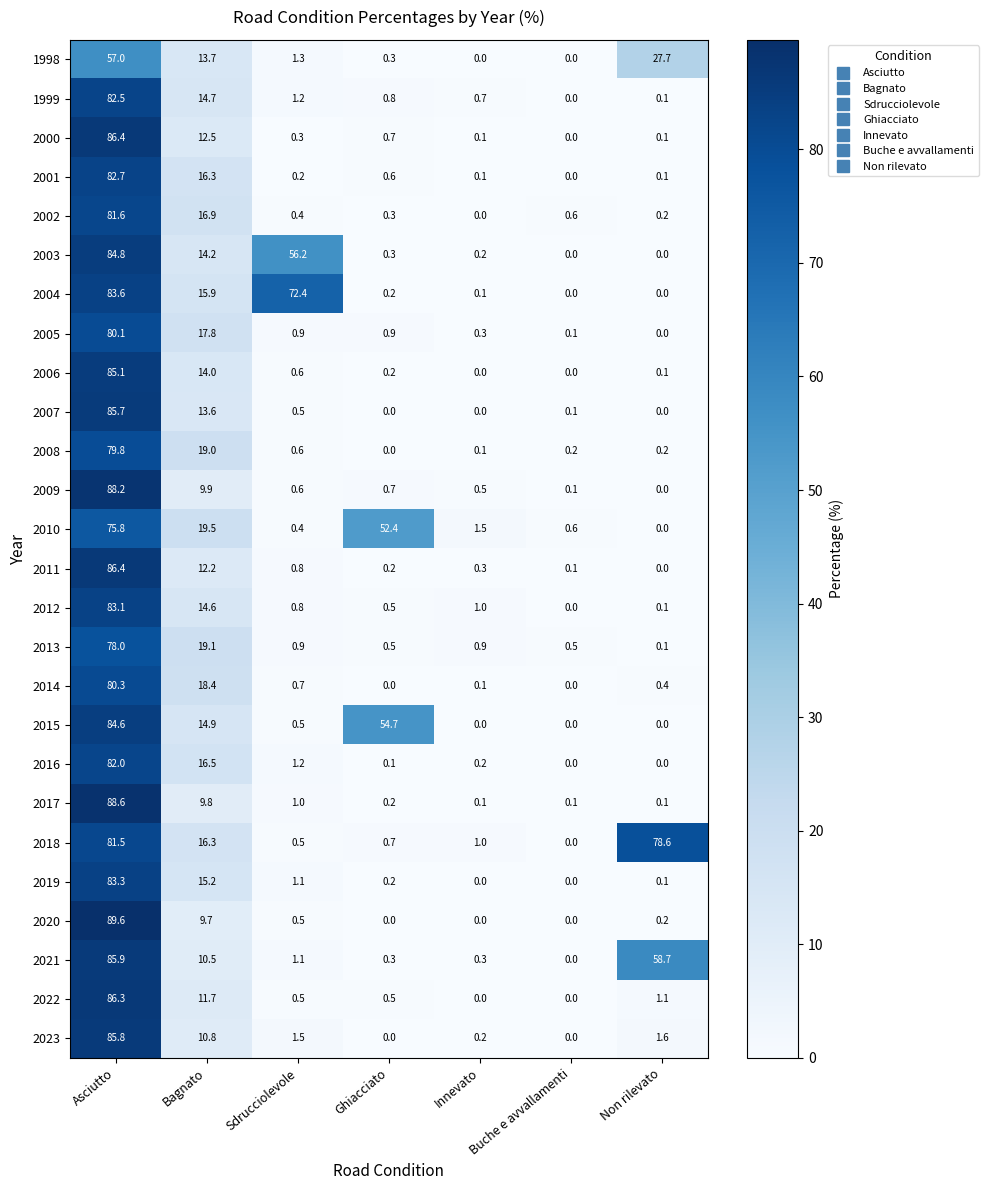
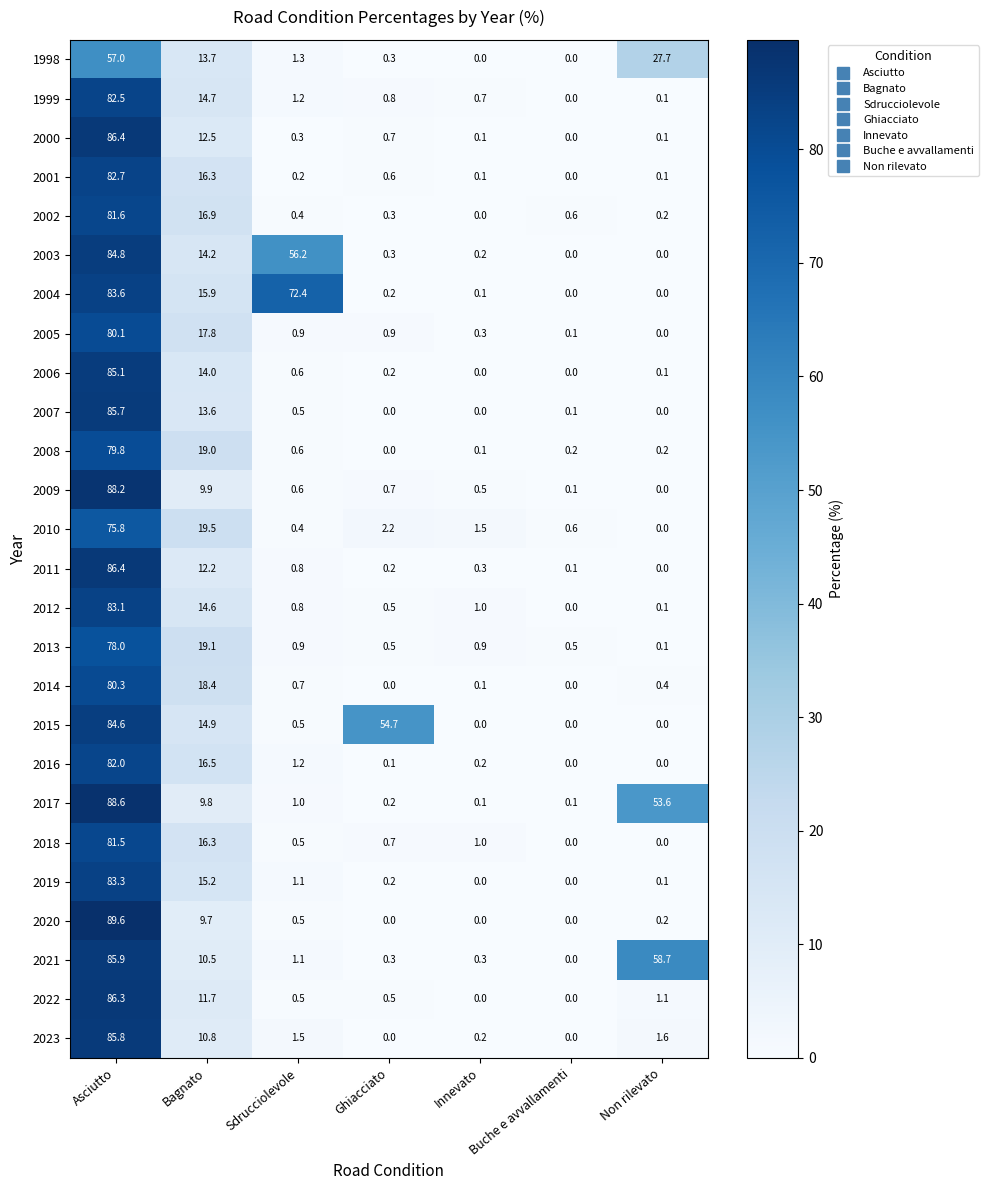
  {
    "1998": {
      "Asciutto": 57.0,
      "Bagnato": 13.7,
      "Sdrucciolevole": 1.3,
      "Ghiacciato": 0.3,
      "Innevato": 0.0,
      "Buche e avvallamenti": 0.0,
      "Non rilevato": 27.7
    },
    "1999": {
      "Asciutto": 82.5,
      "Bagnato": 14.7,
      "Sdrucciolevole": 1.2,
      "Ghiacciato": 0.8,
      "Innevato": 0.7,
      "Buche e avvallamenti": 0.0,
      "Non rilevato": 0.1
    },
    "2000": {
      "Asciutto": 86.4,
      "Bagnato": 12.5,
      "Sdrucciolevole": 0.3,
      "Ghiacciato": 0.7,
      "Innevato": 0.1,
      "Buche e avvallamenti": 0.0,
      "Non rilevato": 0.1
    },
    "2001": {
      "Asciutto": 82.7,
      "Bagnato": 16.3,
      "Sdrucciolevole": 0.2,
      "Ghiacciato": 0.6,
      "Innevato": 0.1,
      "Buche e avvallamenti": 0.0,
      "Non rilevato": 0.1
    },
    "2002": {
      "Asciutto": 81.6,
      "Bagnato": 16.9,
      "Sdrucciolevole": 0.4,
      "Ghiacciato": 0.3,
      "Innevato": 0.0,
      "Buche e avvallamenti": 0.6,
      "Non rilevato": 0.2
    },
    "2003": {
      "Asciutto": 84.8,
      "Bagnato": 14.2,
      "Sdrucciolevole": 56.2,
      "Ghiacciato": 0.3,
      "Innevato": 0.2,
      "Buche e avvallamenti": 0.0,
      "Non rilevato": 0.0
    },
    "2004": {
      "Asciutto": 83.6,
      "Bagnato": 15.9,
      "Sdrucciolevole": 72.4,
      "Ghiacciato": 0.2,
      "Innevato": 0.1,
      "Buche e avvallamenti": 0.0,
      "Non rilevato": 0.0
    },
    "2005": {
      "Asciutto": 80.1,
      "Bagnato": 17.8,
      "Sdrucciolevole": 0.9,
      "Ghiacciato": 0.9,
      "Innevato": 0.3,
      "Buche e avvallamenti": 0.1,
      "Non rilevato": 0.0
    },
    "2006": {
      "Asciutto": 85.1,
      "Bagnato": 14.0,
      "Sdrucciolevole": 0.6,
      "Ghiacciato": 0.2,
      "Innevato": 0.0,
      "Buche e avvallamenti": 0.0,
      "Non rilevato": 0.1
    },
    "2007": {
      "Asciutto": 85.7,
      "Bagnato": 13.6,
      "Sdrucciolevole": 0.5,
      "Ghiacciato": 0.0,
      "Innevato": 0.0,
      "Buche e avvallamenti": 0.1,
      "Non rilevato": 0.0
    },
    "2008": {
      "Asciutto": 79.8,
      "Bagnato": 19.0,
      "Sdrucciolevole": 0.6,
      "Ghiacciato": 0.0,
      "Innevato": 0.1,
      "Buche e avvallamenti": 0.2,
      "Non rilevato": 0.2
    },
    "2009": {
      "Asciutto": 88.2,
      "Bagnato": 9.9,
      "Sdrucciolevole": 0.6,
      "Ghiacciato": 0.7,
      "Innevato": 0.5,
      "Buche e avvallamenti": 0.1,
      "Non rilevato": 0.0
    },
    "2010": {
      "Asciutto": 75.8,
      "Bagnato": 19.5,
      "Sdrucciolevole": 0.4,
-     "Ghiacciato": 52.4,
+     "Ghiacciato": 2.2,
      "Innevato": 1.5,
      "Buche e avvallamenti": 0.6,
      "Non rilevato": 0.0
    },
    "2011": {
      "Asciutto": 86.4,
      "Bagnato": 12.2,
      "Sdrucciolevole": 0.8,
      "Ghiacciato": 0.2,
      "Innevato": 0.3,
      "Buche e avvallamenti": 0.1,
      "Non rilevato": 0.0
    },
    "2012": {
      "Asciutto": 83.1,
      "Bagnato": 14.6,
      "Sdrucciolevole": 0.8,
      "Ghiacciato": 0.5,
      "Innevato": 1.0,
      "Buche e avvallamenti": 0.0,
      "Non rilevato": 0.1
    },
    "2013": {
      "Asciutto": 78.0,
      "Bagnato": 19.1,
      "Sdrucciolevole": 0.9,
      "Ghiacciato": 0.5,
      "Innevato": 0.9,
      "Buche e avvallamenti": 0.5,
      "Non rilevato": 0.1
    },
    "2014": {
      "Asciutto": 80.3,
      "Bagnato": 18.4,
      "Sdrucciolevole": 0.7,
      "Ghiacciato": 0.0,
      "Innevato": 0.1,
      "Buche e avvallamenti": 0.0,
      "Non rilevato": 0.4
    },
    "2015": {
      "Asciutto": 84.6,
      "Bagnato": 14.9,
      "Sdrucciolevole": 0.5,
      "Ghiacciato": 54.7,
      "Innevato": 0.0,
      "Buche e avvallamenti": 0.0,
      "Non rilevato": 0.0
    },
    "2016": {
      "Asciutto": 82.0,
      "Bagnato": 16.5,
      "Sdrucciolevole": 1.2,
      "Ghiacciato": 0.1,
      "Innevato": 0.2,
      "Buche e avvallamenti": 0.0,
      "Non rilevato": 0.0
    },
    "2017": {
      "Asciutto": 88.6,
      "Bagnato": 9.8,
      "Sdrucciolevole": 1.0,
      "Ghiacciato": 0.2,
      "Innevato": 0.1,
      "Buche e avvallamenti": 0.1,
-     "Non rilevato": 0.1
+     "Non rilevato": 53.6
    },
    "2018": {
      "Asciutto": 81.5,
      "Bagnato": 16.3,
      "Sdrucciolevole": 0.5,
      "Ghiacciato": 0.7,
      "Innevato": 1.0,
      "Buche e avvallamenti": 0.0,
-     "Non rilevato": 78.6
+     "Non rilevato": 0.0
    },
    "2019": {
      "Asciutto": 83.3,
      "Bagnato": 15.2,
      "Sdrucciolevole": 1.1,
      "Ghiacciato": 0.2,
      "Innevato": 0.0,
      "Buche e avvallamenti": 0.0,
      "Non rilevato": 0.1
    },
    "2020": {
      "Asciutto": 89.6,
      "Bagnato": 9.7,
      "Sdrucciolevole": 0.5,
      "Ghiacciato": 0.0,
      "Innevato": 0.0,
      "Buche e avvallamenti": 0.0,
      "Non rilevato": 0.2
    },
    "2021": {
      "Asciutto": 85.9,
      "Bagnato": 10.5,
      "Sdrucciolevole": 1.1,
      "Ghiacciato": 0.3,
      "Innevato": 0.3,
      "Buche e avvallamenti": 0.0,
      "Non rilevato": 58.7
    },
    "2022": {
      "Asciutto": 86.3,
      "Bagnato": 11.7,
      "Sdrucciolevole": 0.5,
      "Ghiacciato": 0.5,
      "Innevato": 0.0,
      "Buche e avvallamenti": 0.0,
      "Non rilevato": 1.1
    },
    "2023": {
      "Asciutto": 85.8,
      "Bagnato": 10.8,
      "Sdrucciolevole": 1.5,
      "Ghiacciato": 0.0,
      "Innevato": 0.2,
      "Buche e avvallamenti": 0.0,
      "Non rilevato": 1.6
    }
  }
